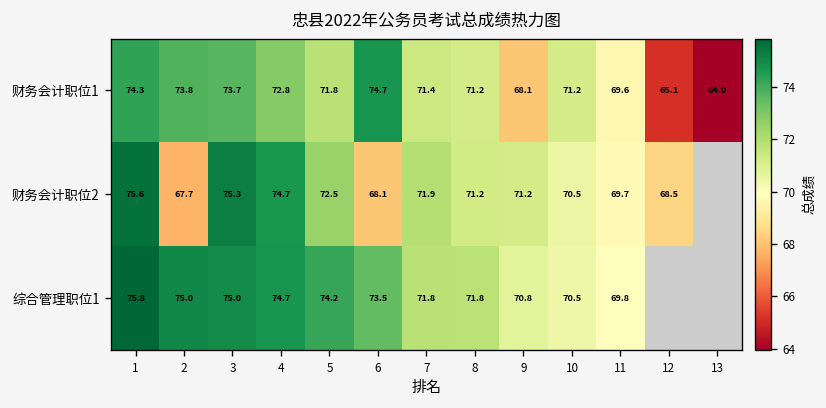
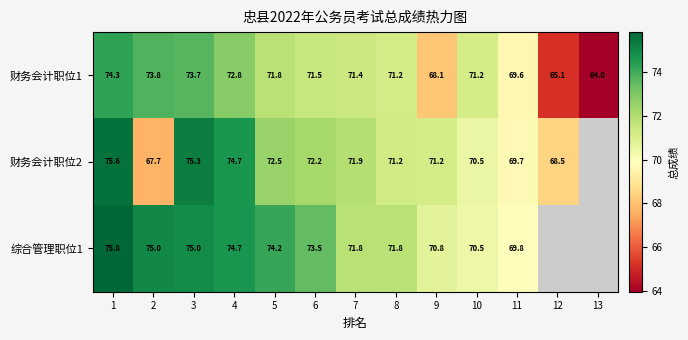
  {
    "财务会计职位1": {
      "1": 74.3,
      "2": 73.8,
      "3": 73.7,
      "4": 72.8,
      "5": 71.8,
-     "6": 74.7,
+     "6": 71.5,
      "7": 71.4,
      "8": 71.2,
      "9": 68.1,
      "10": 71.2,
      "11": 69.6,
      "12": 65.1,
      "13": 64.0
    },
    "财务会计职位2": {
      "1": 75.6,
      "2": 67.7,
      "3": 75.3,
      "4": 74.7,
      "5": 72.5,
-     "6": 68.1,
+     "6": 72.2,
      "7": 71.9,
      "8": 71.2,
      "9": 71.2,
      "10": 70.5,
      "11": 69.7,
      "12": 68.5
    },
    "综合管理职位1": {
      "1": 75.8,
      "2": 75.0,
      "3": 75.0,
      "4": 74.7,
      "5": 74.2,
      "6": 73.5,
      "7": 71.8,
      "8": 71.8,
      "9": 70.8,
      "10": 70.5,
      "11": 69.8
    }
  }
